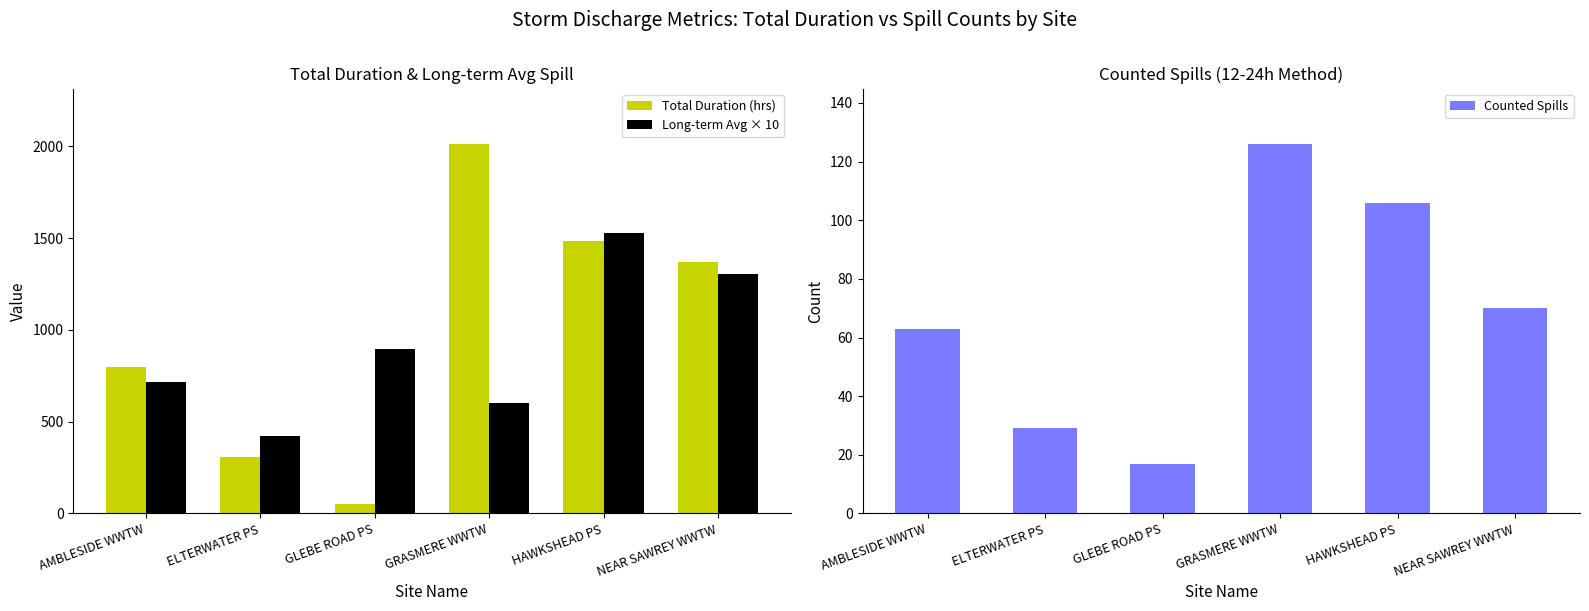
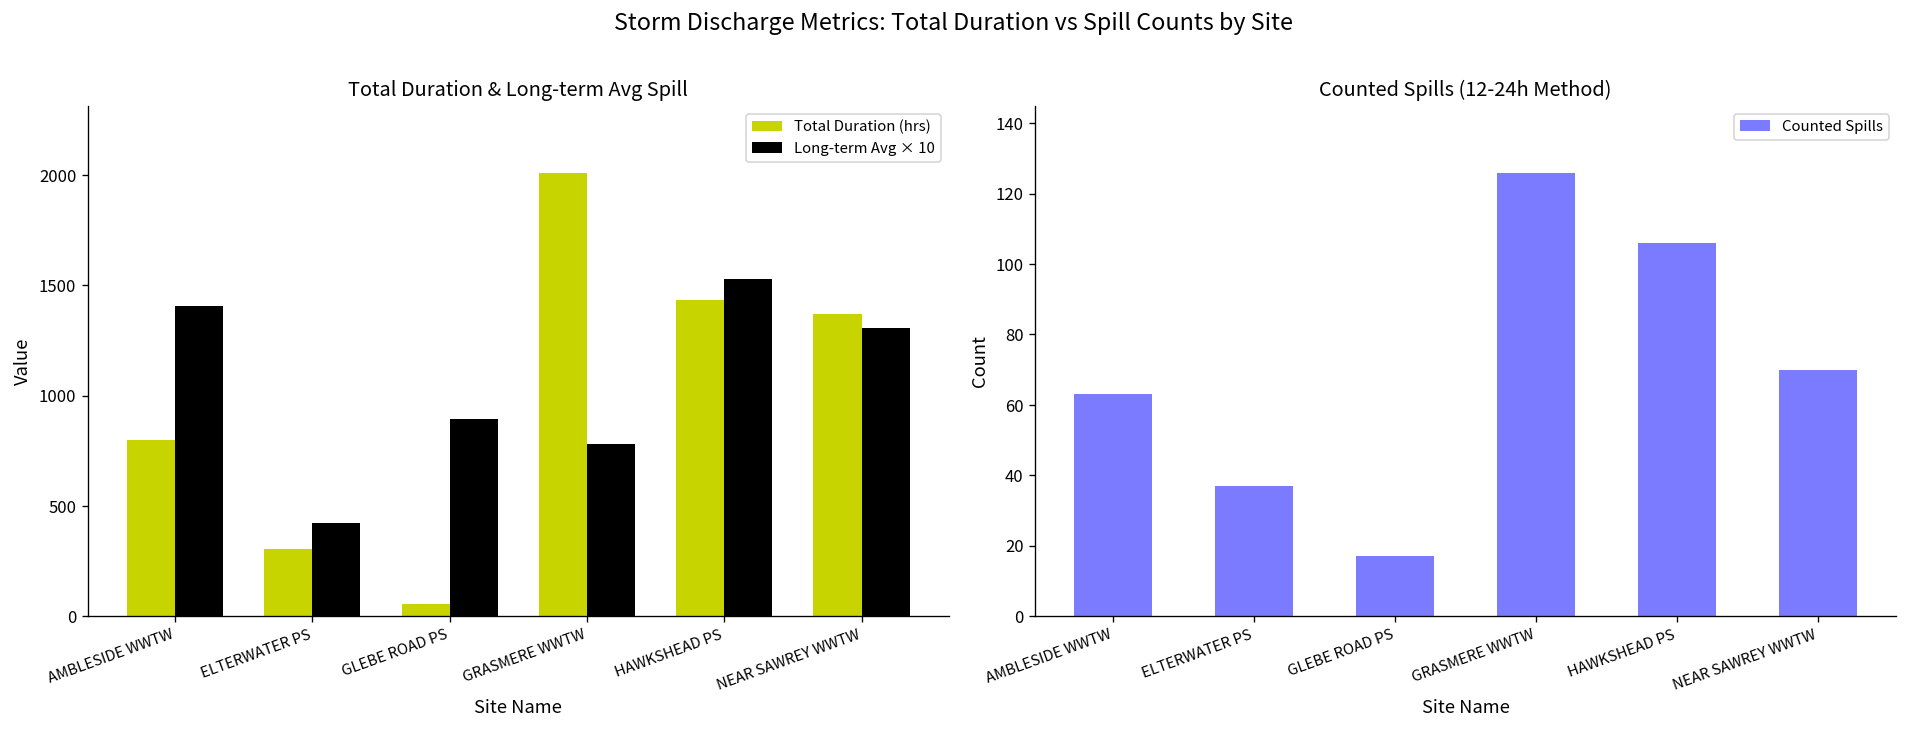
  {
    "Total Duration & Long-term Avg Spill": {
      "Total Duration (hrs)": {
        "AMBLESIDE WWTW": 800,
        "ELTERWATER PS": 310,
        "GLEBE ROAD PS": 50,
        "GRASMERE WWTW": 2010,
-       "HAWKSHEAD PS": 1490,
+       "HAWKSHEAD PS": 1430,
        "NEAR SAWREY WWTW": 1370
      },
      "Long-term Avg × 10": {
-       "AMBLESIDE WWTW": 720,
+       "AMBLESIDE WWTW": 1410,
        "ELTERWATER PS": 420,
        "GLEBE ROAD PS": 900,
-       "GRASMERE WWTW": 600,
+       "GRASMERE WWTW": 780,
        "HAWKSHEAD PS": 1530,
        "NEAR SAWREY WWTW": 1310
      }
    },
    "Counted Spills (12-24h Method)": {
      "AMBLESIDE WWTW": 63,
-     "ELTERWATER PS": 29,
+     "ELTERWATER PS": 37,
      "GLEBE ROAD PS": 17,
      "GRASMERE WWTW": 126,
      "HAWKSHEAD PS": 106,
      "NEAR SAWREY WWTW": 70
    }
  }
